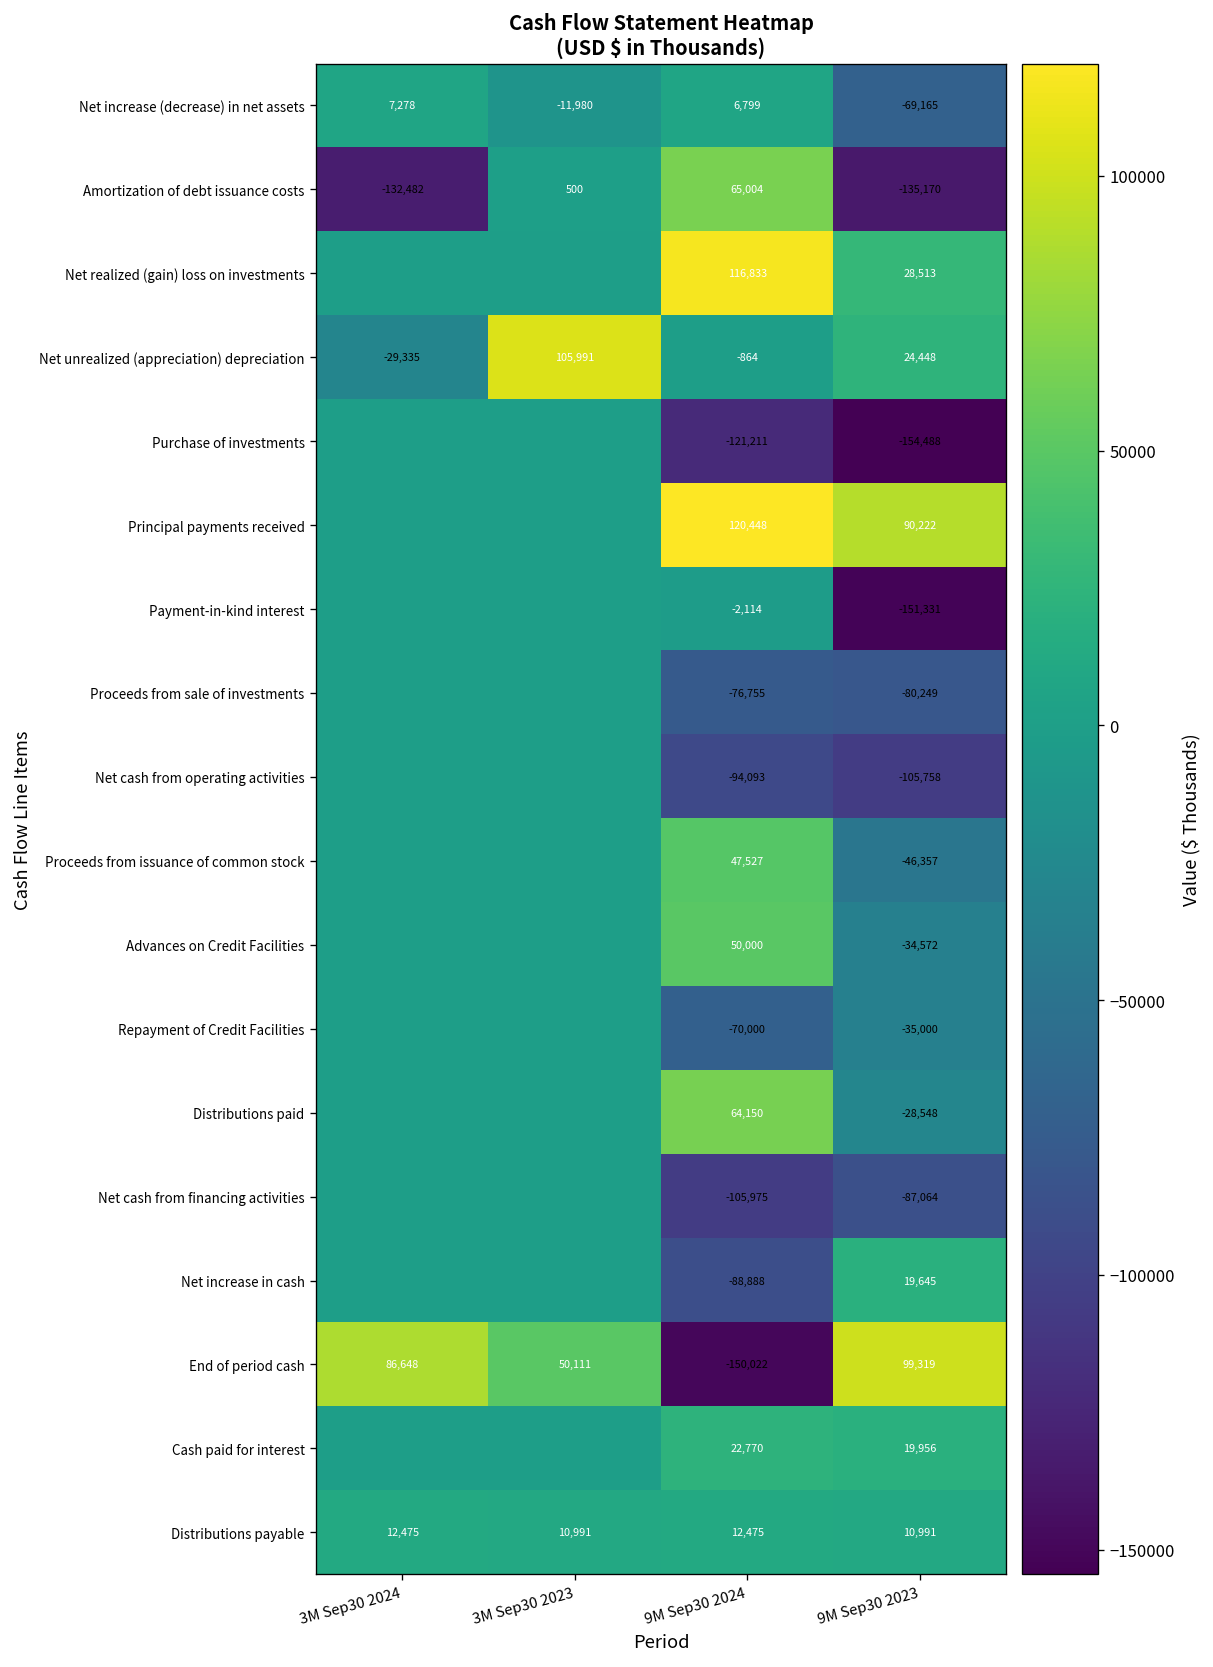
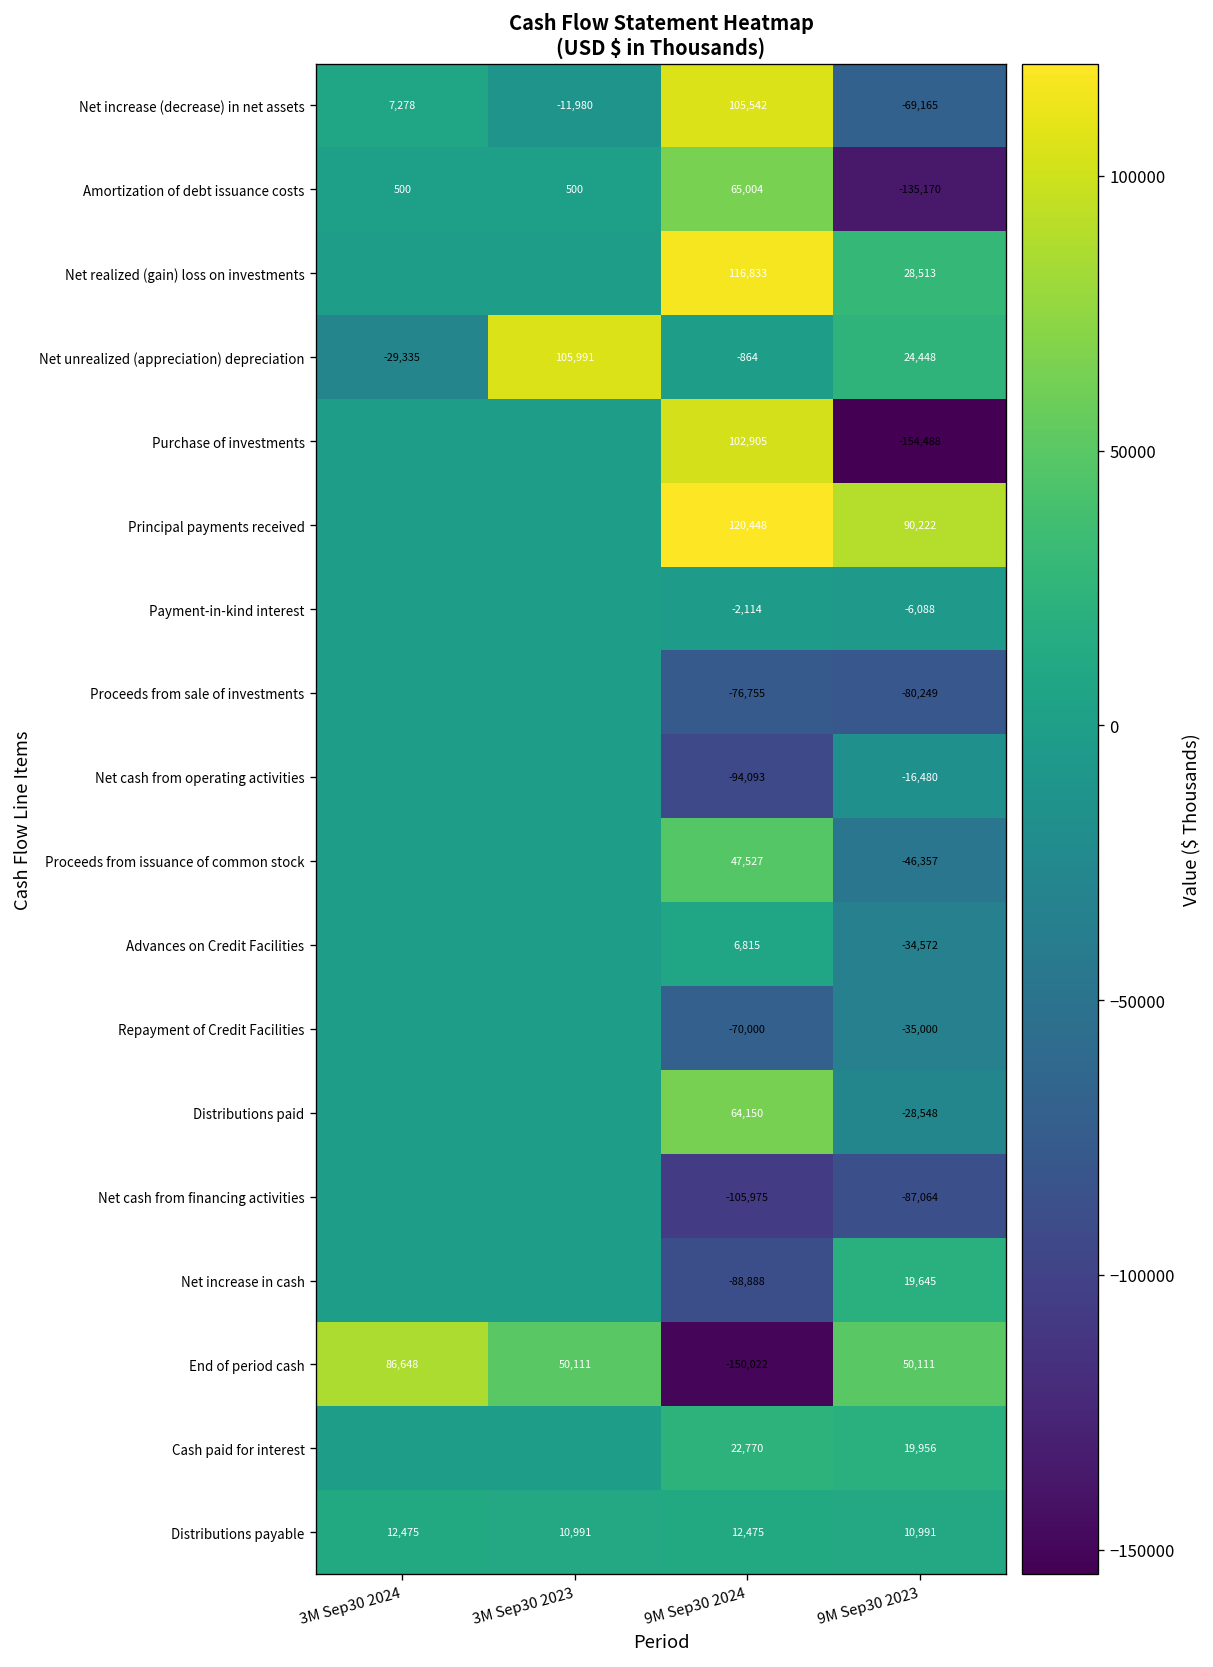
  {
    "Net increase (decrease) in net assets": {
      "3M Sep30 2024": "7,278",
      "3M Sep30 2023": "-11,980",
-     "9M Sep30 2024": "6,799",
+     "9M Sep30 2024": "105,542",
      "9M Sep30 2023": "-69,165"
    },
    "Amortization of debt issuance costs": {
-     "3M Sep30 2024": "-132,482",
+     "3M Sep30 2024": "500",
      "3M Sep30 2023": "500",
      "9M Sep30 2024": "65,004",
      "9M Sep30 2023": "-135,170"
    },
    "Net realized (gain) loss on investments": {
      "9M Sep30 2024": "116,833",
      "9M Sep30 2023": "28,513"
    },
    "Net unrealized (appreciation) depreciation": {
      "3M Sep30 2024": "-29,335",
      "3M Sep30 2023": "105,991",
      "9M Sep30 2024": "-864",
      "9M Sep30 2023": "24,448"
    },
    "Purchase of investments": {
-     "9M Sep30 2024": "-121,211",
+     "9M Sep30 2024": "102,905",
      "9M Sep30 2023": "-154,488"
    },
    "Principal payments received": {
      "9M Sep30 2024": "120,448",
      "9M Sep30 2023": "90,222"
    },
    "Payment-in-kind interest": {
      "9M Sep30 2024": "-2,114",
-     "9M Sep30 2023": "-151,331"
+     "9M Sep30 2023": "-6,088"
    },
    "Proceeds from sale of investments": {
      "9M Sep30 2024": "-76,755",
      "9M Sep30 2023": "-80,249"
    },
    "Net cash from operating activities": {
      "9M Sep30 2024": "-94,093",
-     "9M Sep30 2023": "-105,758"
+     "9M Sep30 2023": "-16,480"
    },
    "Proceeds from issuance of common stock": {
      "9M Sep30 2024": "47,527",
      "9M Sep30 2023": "-46,357"
    },
    "Advances on Credit Facilities": {
-     "9M Sep30 2024": "50,000",
+     "9M Sep30 2024": "6,815",
      "9M Sep30 2023": "-34,572"
    },
    "Repayment of Credit Facilities": {
      "9M Sep30 2024": "-70,000",
      "9M Sep30 2023": "-35,000"
    },
    "Distributions paid": {
      "9M Sep30 2024": "64,150",
      "9M Sep30 2023": "-28,548"
    },
    "Net cash from financing activities": {
      "9M Sep30 2024": "-105,975",
      "9M Sep30 2023": "-87,064"
    },
    "Net increase in cash": {
      "9M Sep30 2024": "-88,888",
      "9M Sep30 2023": "19,645"
    },
    "End of period cash": {
      "3M Sep30 2024": "86,648",
      "3M Sep30 2023": "50,111",
      "9M Sep30 2024": "-150,022",
-     "9M Sep30 2023": "99,319"
+     "9M Sep30 2023": "50,111"
    },
    "Cash paid for interest": {
      "9M Sep30 2024": "22,770",
      "9M Sep30 2023": "19,956"
    },
    "Distributions payable": {
      "3M Sep30 2024": "12,475",
      "3M Sep30 2023": "10,991",
      "9M Sep30 2024": "12,475",
      "9M Sep30 2023": "10,991"
    }
  }
